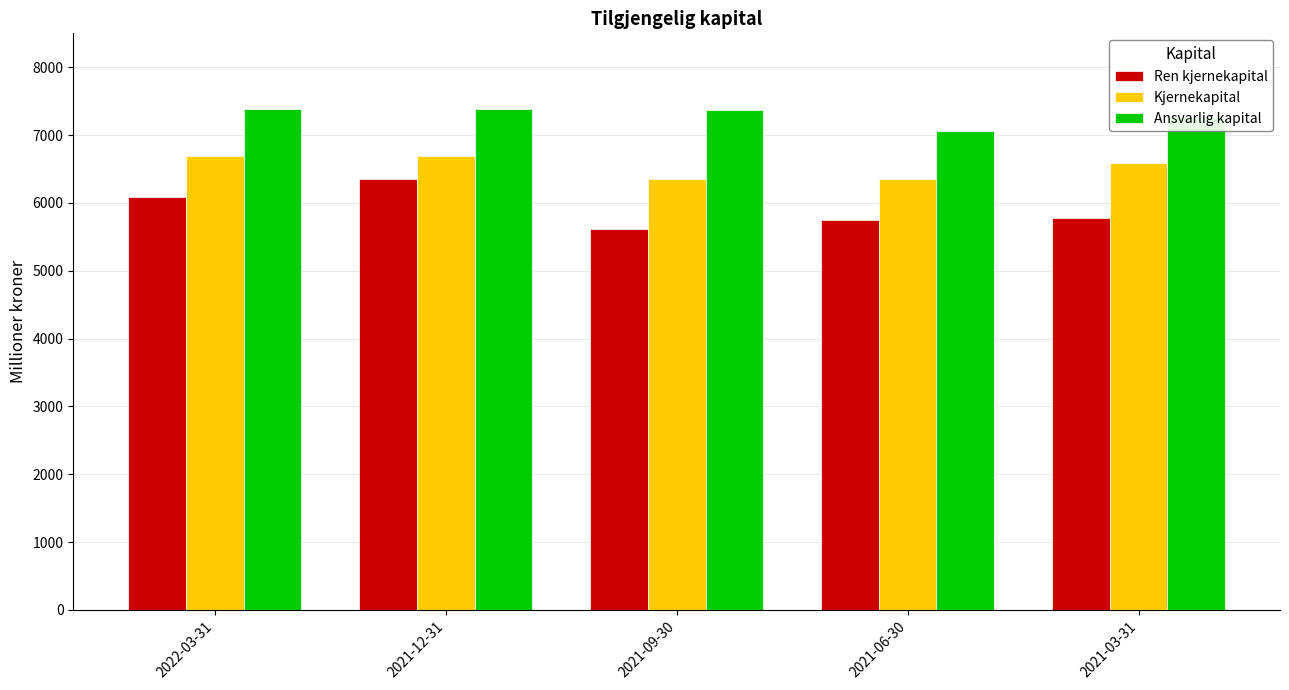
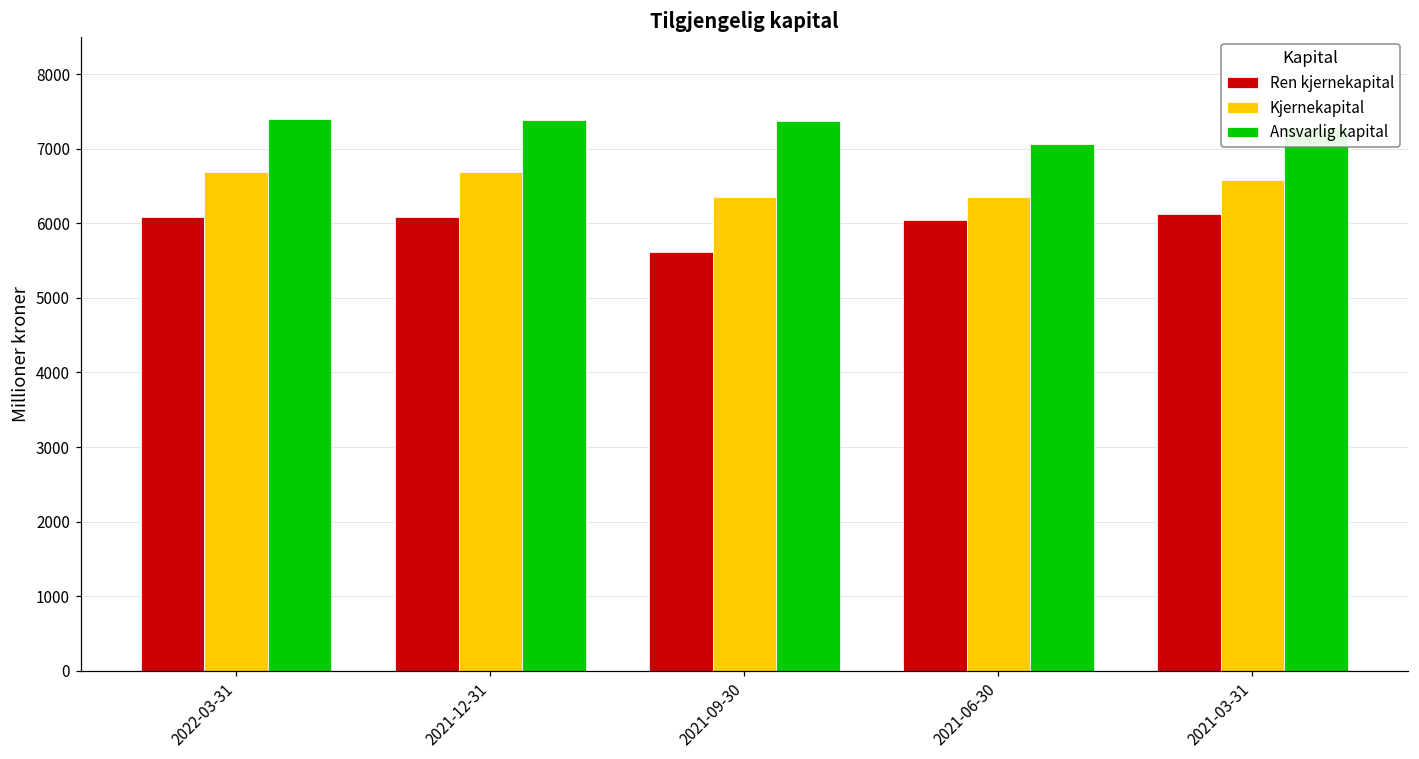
  {
    "Ren kjernekapital": {
      "2022-03-31": 6100,
-     "2021-12-31": 6400,
+     "2021-12-31": 6100,
      "2021-09-30": 5600,
-     "2021-06-30": 5800,
-     "2021-03-31": 5800
+     "2021-06-30": 6000,
+     "2021-03-31": 6100
    },
    "Kjernekapital": {
      "2022-03-31": 6700,
      "2021-12-31": 6700,
      "2021-09-30": 6300,
      "2021-06-30": 6400,
      "2021-03-31": 6600
    },
    "Ansvarlig kapital": {
      "2022-03-31": 7400,
      "2021-12-31": 7400,
      "2021-09-30": 7400,
      "2021-06-30": 7100
    }
  }
